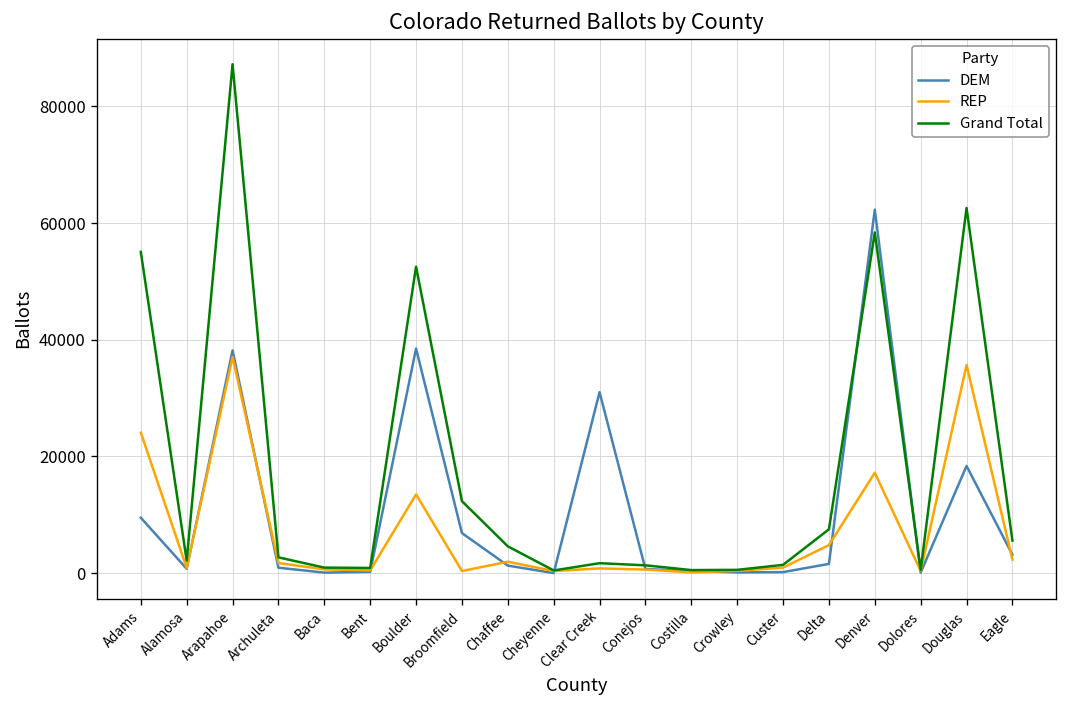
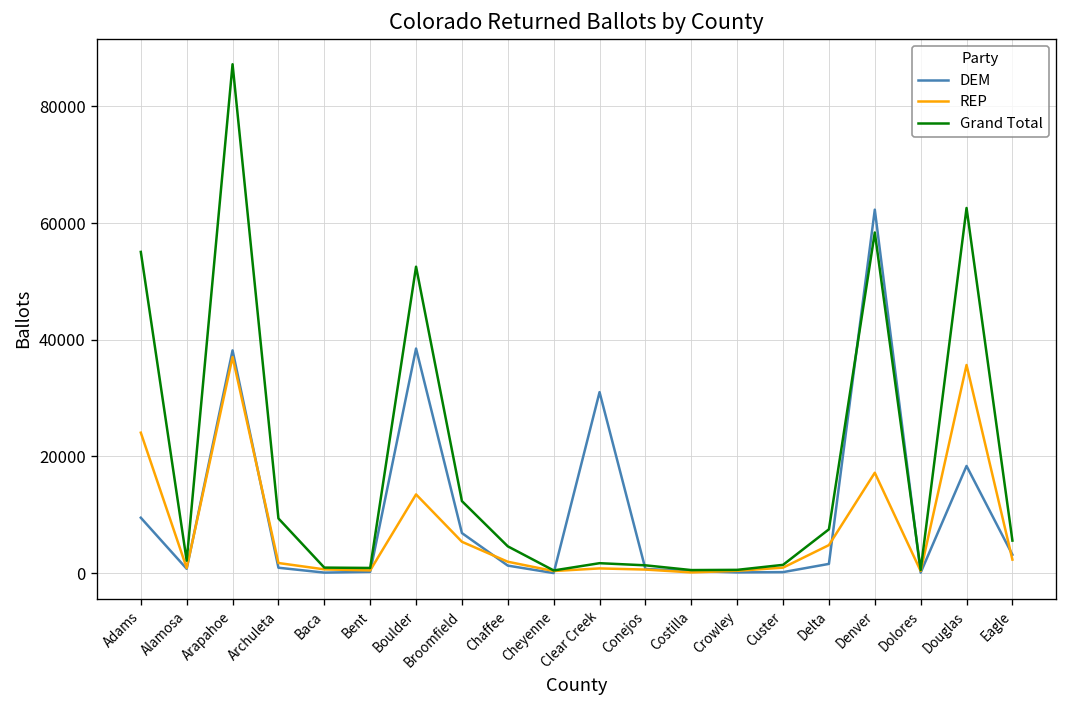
  {
    "DEM": {
      "Adams": 10000,
      "Arapahoe": 38000,
      "Archuleta": 1000,
      "Baca": 0,
      "Boulder": 38000,
      "Broomfield": 7000,
      "Chaffee": 1000,
      "Clear Creek": 31000,
      "Custer": 0,
      "Delta": 2000,
      "Denver": 62000,
      "Douglas": 18000,
      "Eagle": 3000
    },
    "REP": {
      "Adams": 24000,
      "Arapahoe": 37000,
      "Archuleta": 2000,
      "Boulder": 14000,
-     "Broomfield": 0,
+     "Broomfield": 5000,
      "Chaffee": 2000,
      "Clear Creek": 1000,
      "Delta": 5000,
      "Denver": 17000,
      "Douglas": 36000,
      "Eagle": 2000
    },
    "Grand Total": {
      "Adams": 55000,
      "Alamosa": 2000,
      "Arapahoe": 87000,
-     "Archuleta": 3000,
+     "Archuleta": 9000,
      "Boulder": 53000,
      "Broomfield": 12000,
      "Chaffee": 5000,
      "Clear Creek": 2000,
      "Conejos": 1000,
      "Delta": 8000,
      "Denver": 58000,
      "Douglas": 63000,
      "Eagle": 6000
    }
  }
